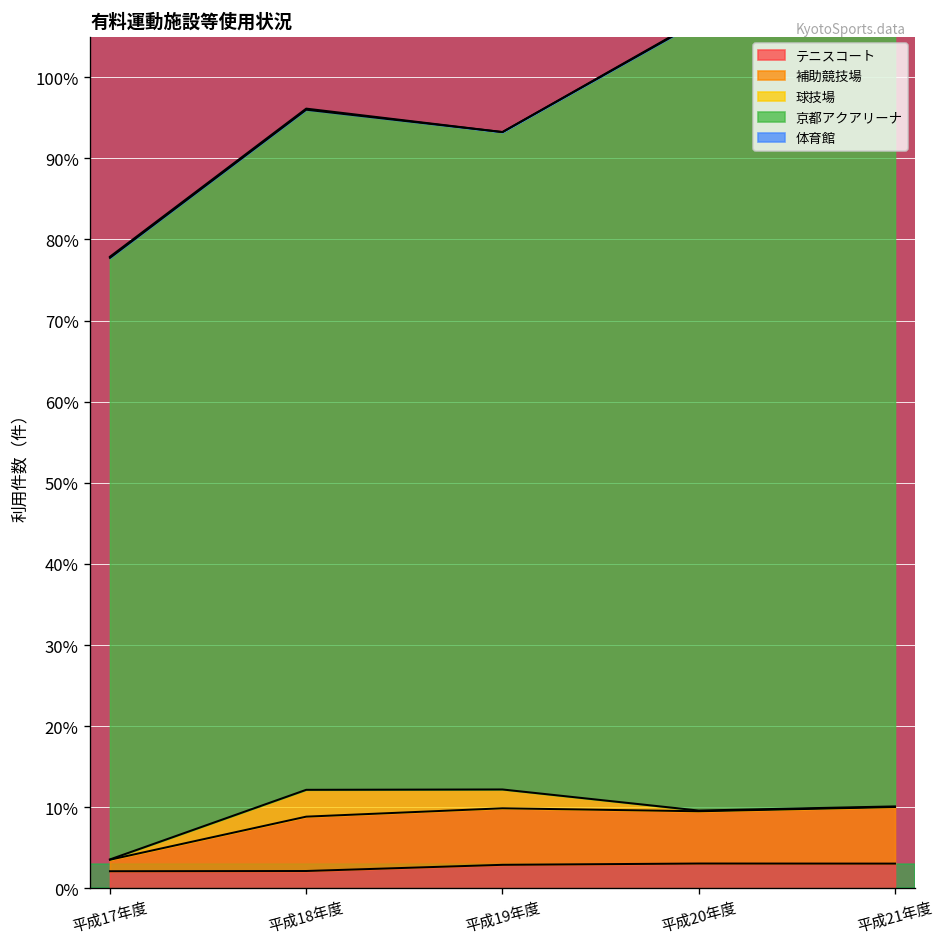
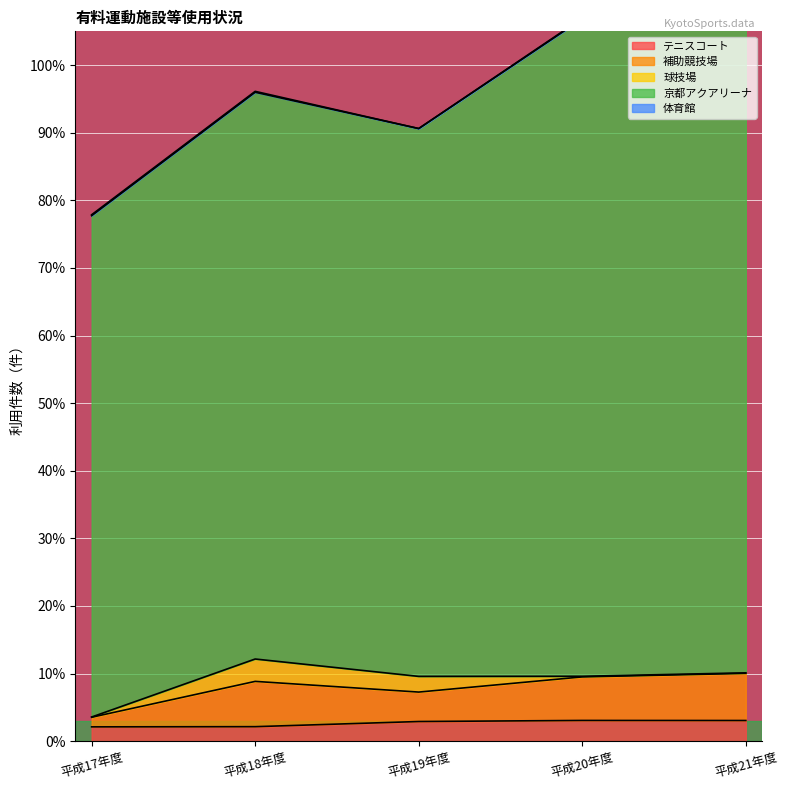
  {
    "テニスコート": {
      "平成20年度": "3%",
      "平成21年度": "3%"
    },
    "補助競技場": {
      "平成18年度": "7%",
-     "平成19年度": "7%"
+     "平成19年度": "4%"
    },
    "球技場": {
      "平成18年度": "3%",
      "平成19年度": "2%"
    }
  }
